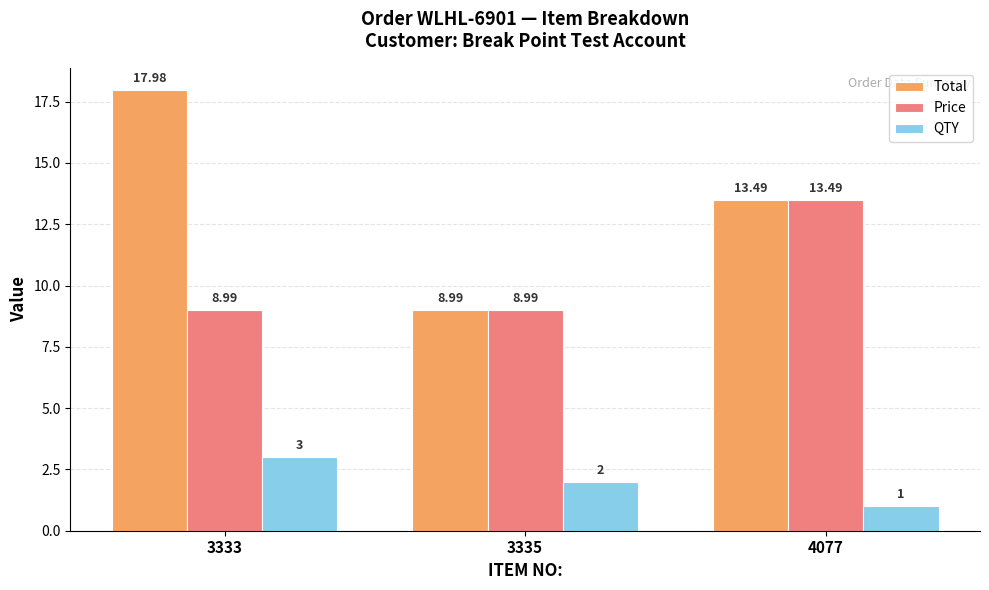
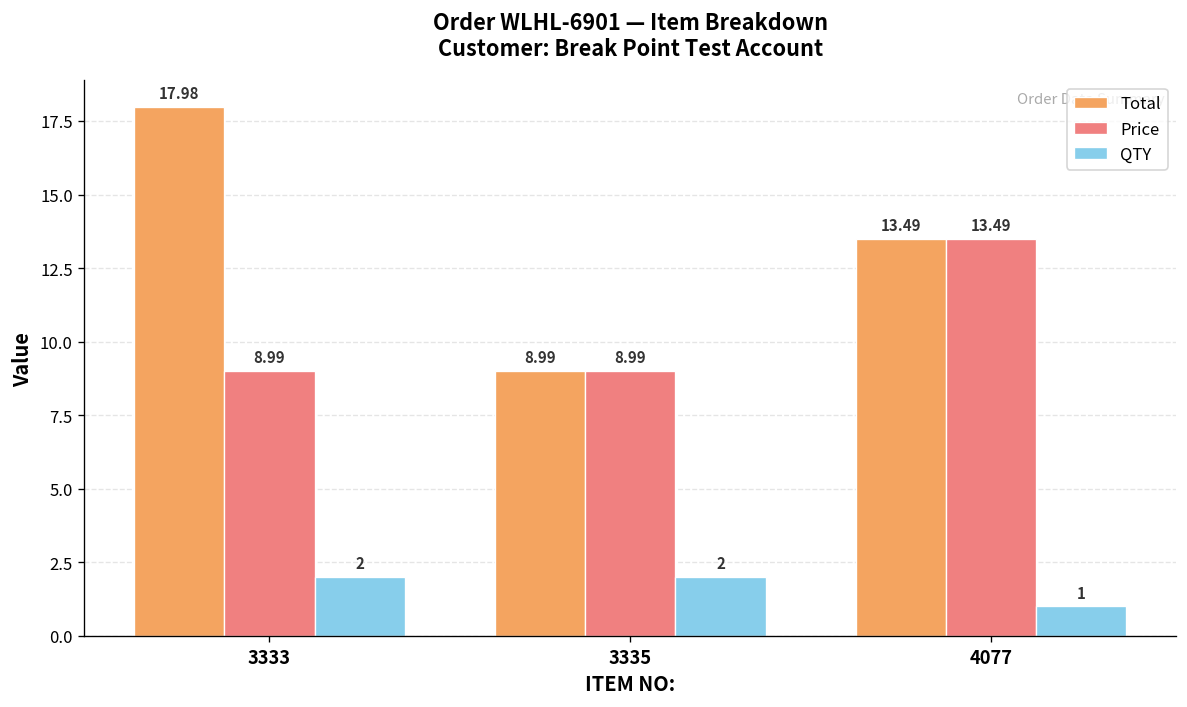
  {
    "QTY": {
-     "3333": 3,
+     "3333": 2,
      "3335": 2,
      "4077": 1
    }
  }
